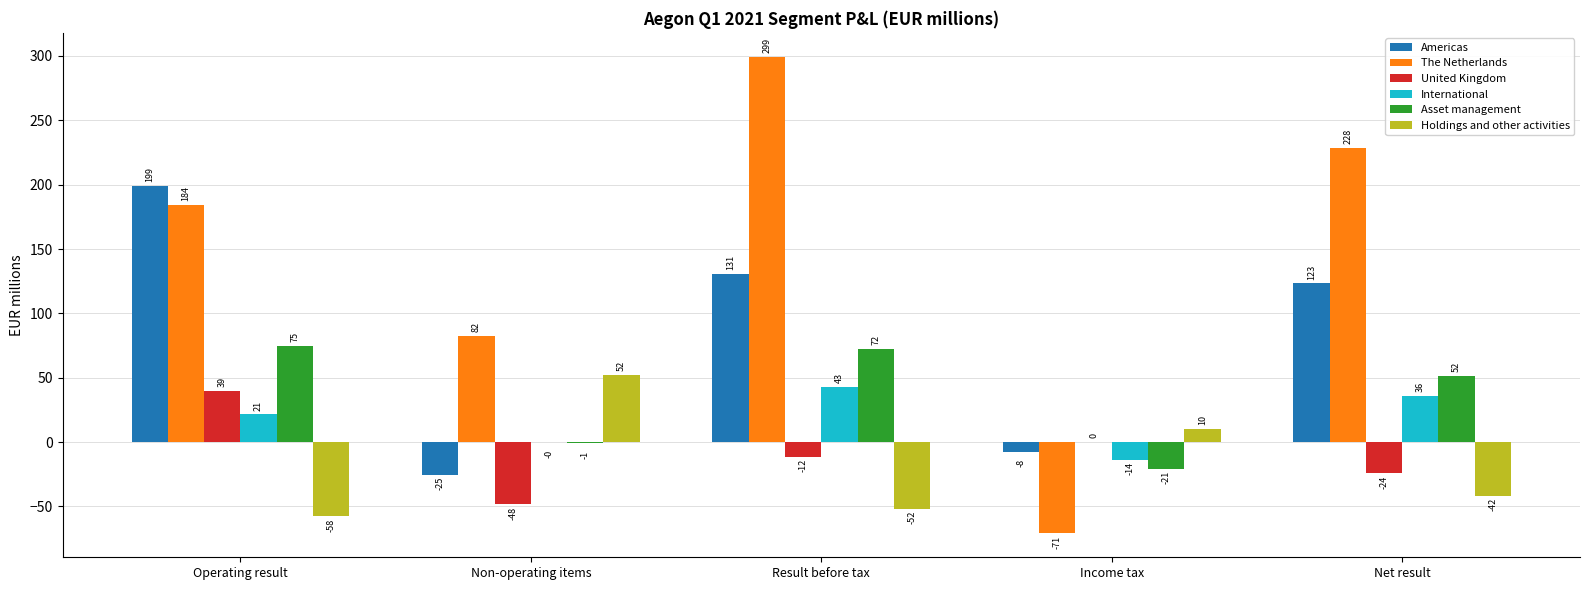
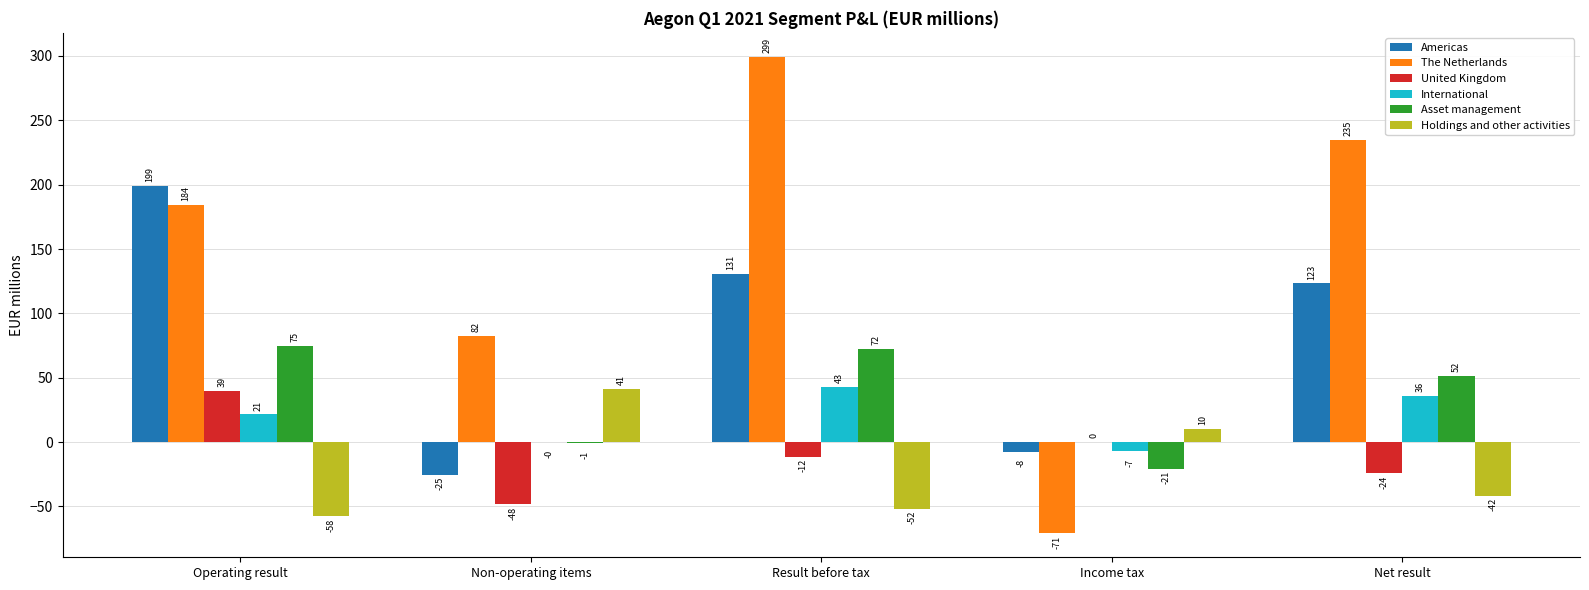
  {
    "Americas": {
      "Operating result": 199,
      "Non-operating items": -25,
      "Result before tax": 131,
      "Income tax": -8,
      "Net result": 123
    },
    "The Netherlands": {
      "Operating result": 184,
      "Non-operating items": 82,
      "Result before tax": 299,
      "Income tax": -71,
-     "Net result": 228
+     "Net result": 235
    },
    "United Kingdom": {
      "Operating result": 39,
      "Non-operating items": -48,
      "Result before tax": -12,
      "Income tax": 0,
      "Net result": -24
    },
    "International": {
      "Operating result": 21,
      "Non-operating items": -0,
      "Result before tax": 43,
-     "Income tax": -14,
+     "Income tax": -7,
      "Net result": 36
    },
    "Asset management": {
      "Operating result": 75,
      "Non-operating items": -1,
      "Result before tax": 72,
      "Income tax": -21,
      "Net result": 52
    },
    "Holdings and other activities": {
      "Operating result": -58,
-     "Non-operating items": 52,
+     "Non-operating items": 41,
      "Result before tax": -52,
      "Income tax": 10,
      "Net result": -42
    }
  }
